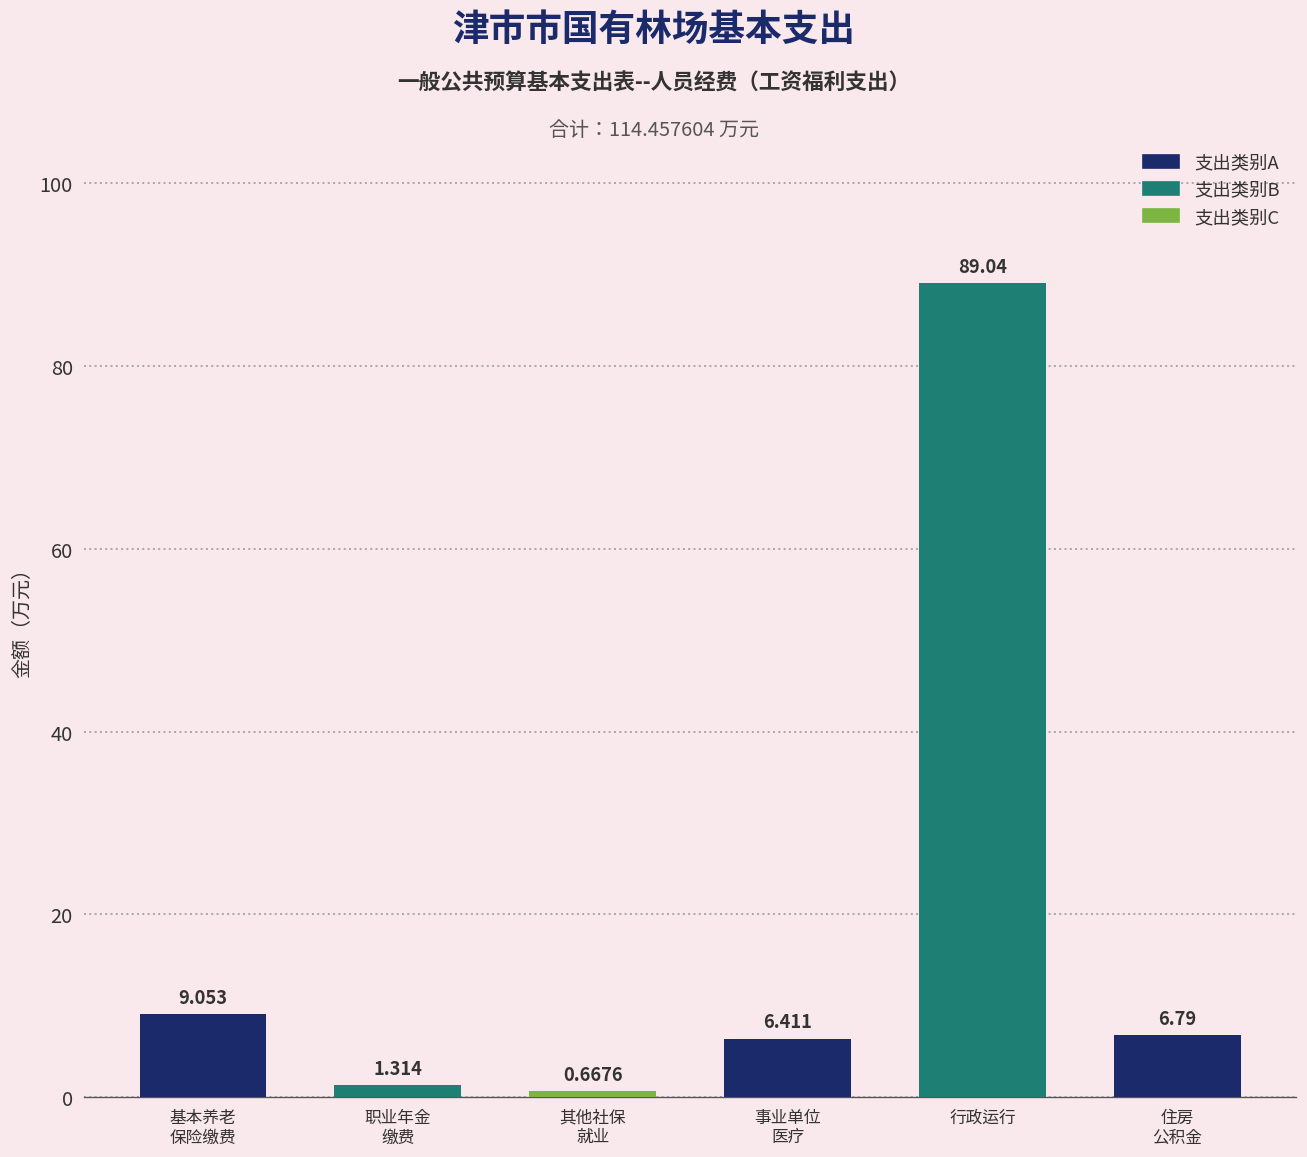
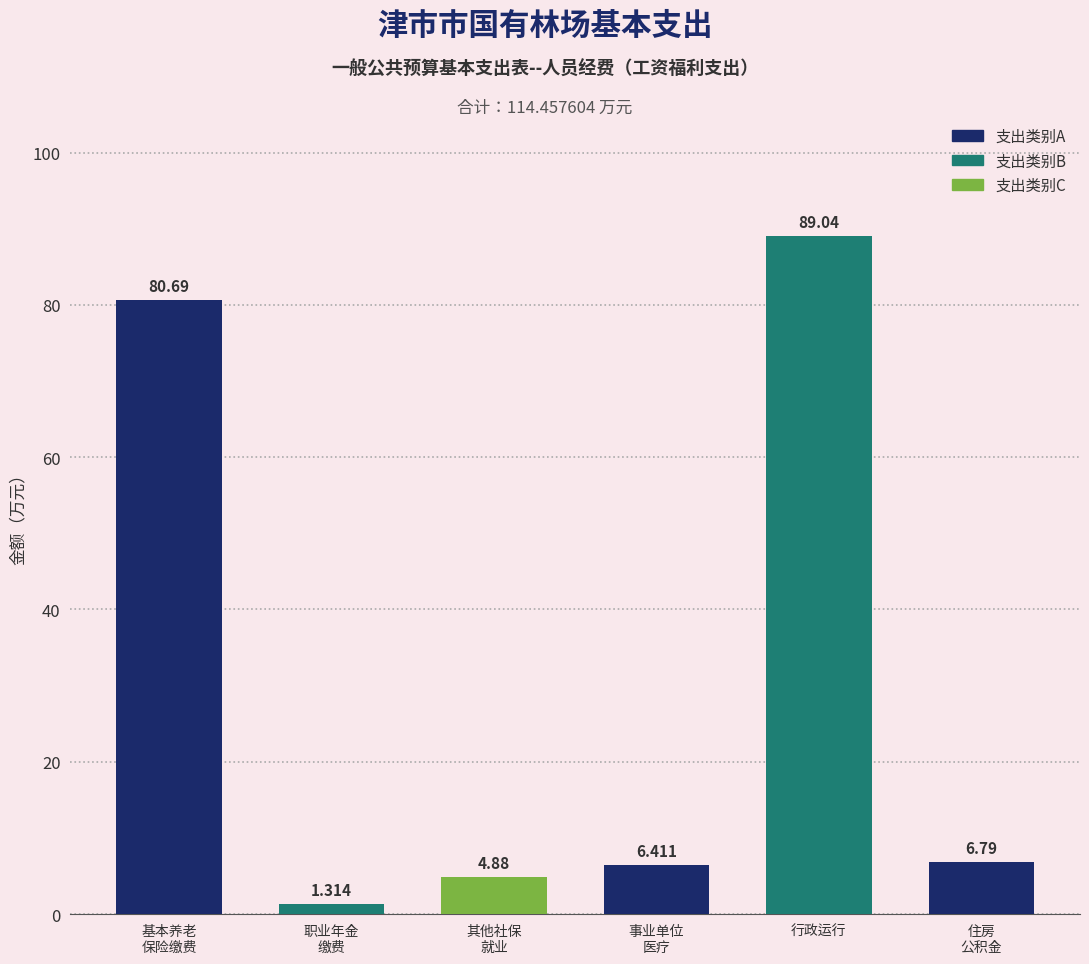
  {
-   "基本养老 保险缴费": 9.053,
+   "基本养老 保险缴费": 80.69,
    "职业年金 缴费": 1.314,
-   "其他社保 就业": 0.6676,
+   "其他社保 就业": 4.88,
    "事业单位 医疗": 6.411,
    "行政运行": 89.04,
    "住房 公积金": 6.79
  }
